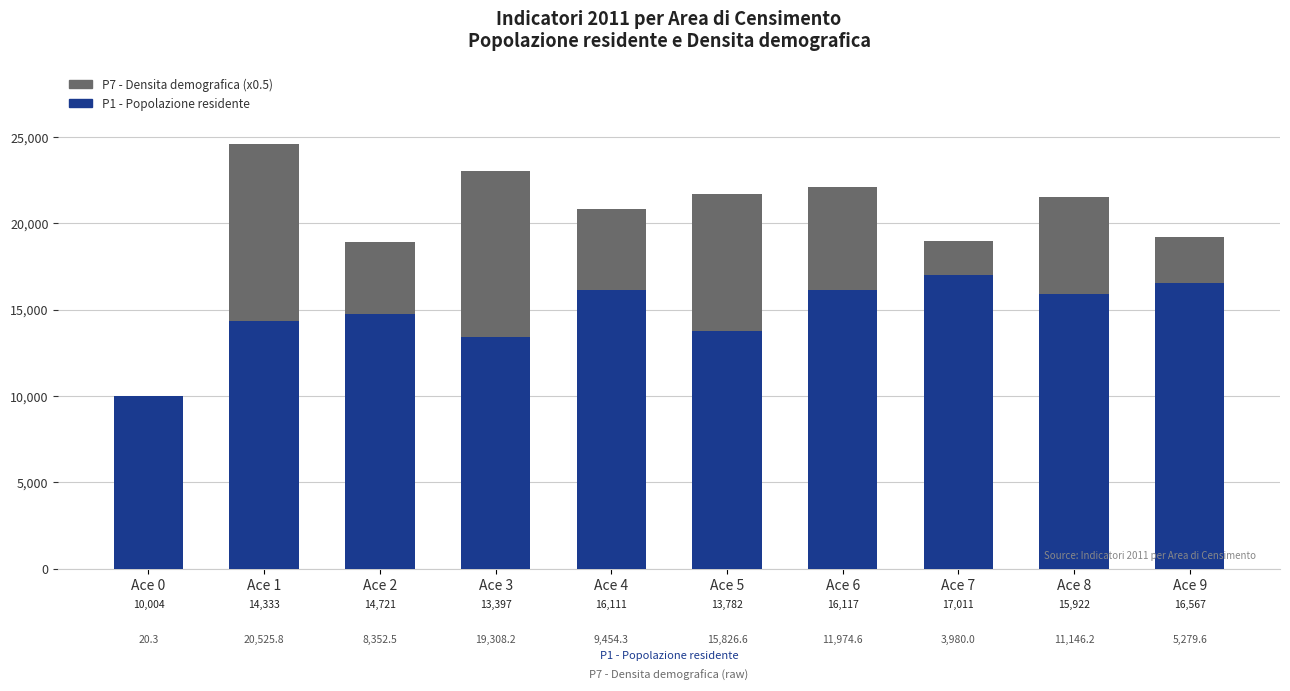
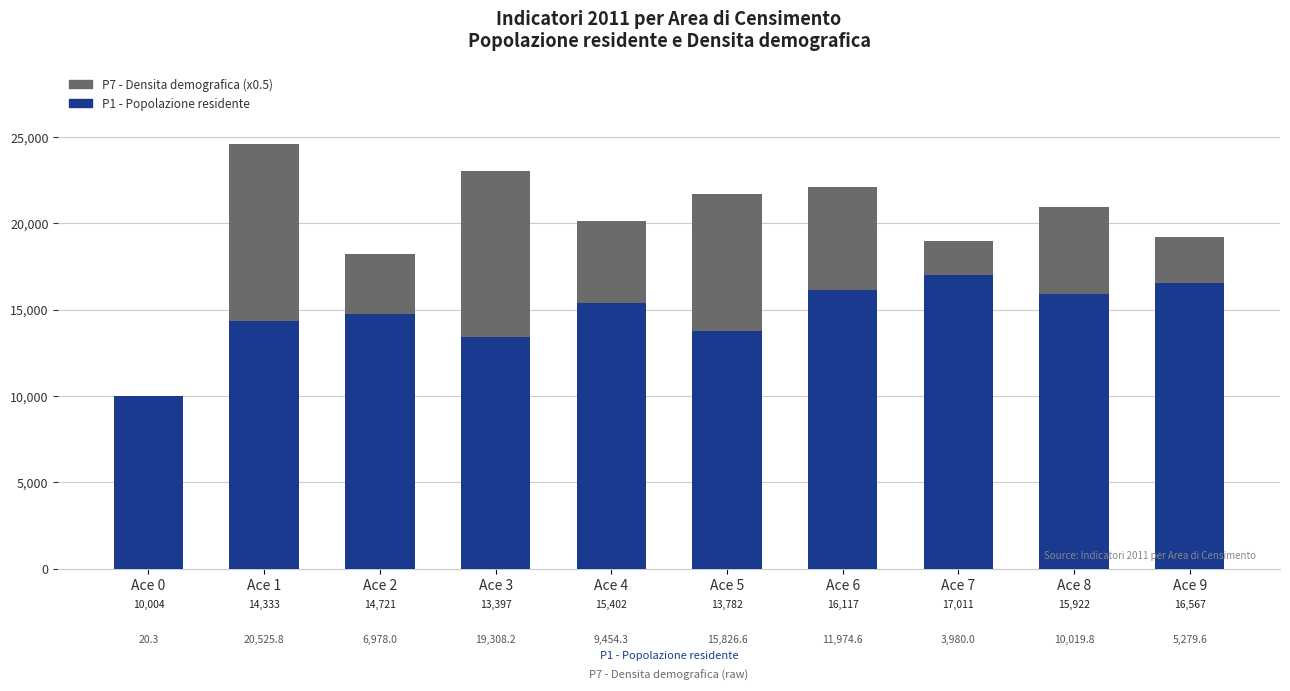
  {
    "P1 - Popolazione residente": {
-     "Ace 4": "16,111"
+     "Ace 4": "15,402"
    },
    "P7 - Densita demografica (x0.5)": {
-     "Ace 2": "8,352.5",
-     "Ace 8": "11,146.2"
+     "Ace 2": "6,978.0",
+     "Ace 8": "10,019.8"
    }
  }
